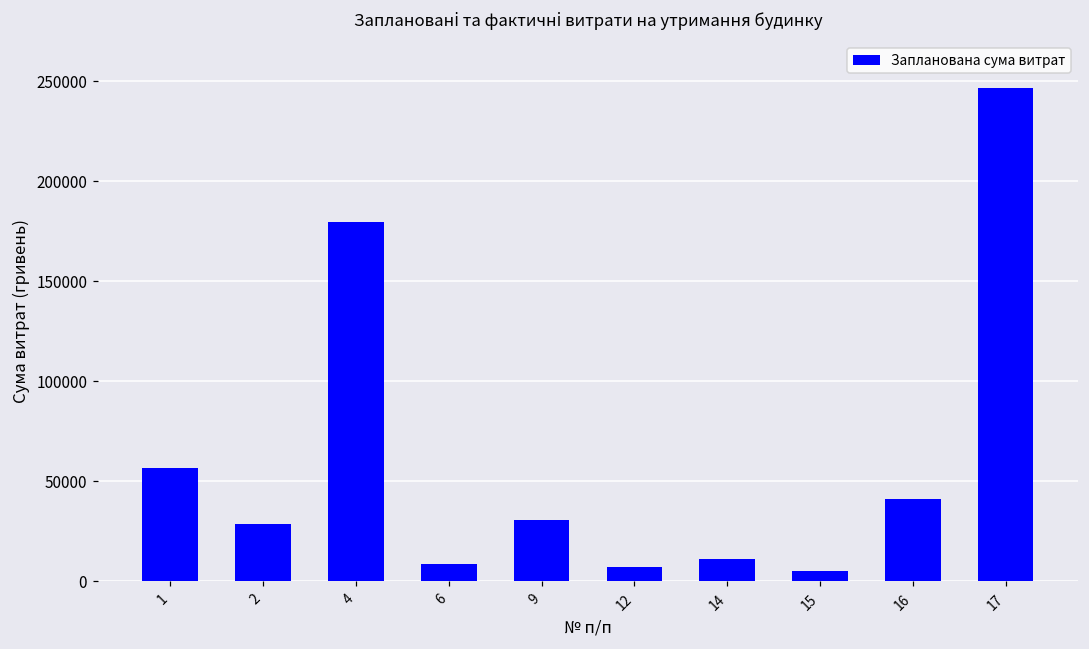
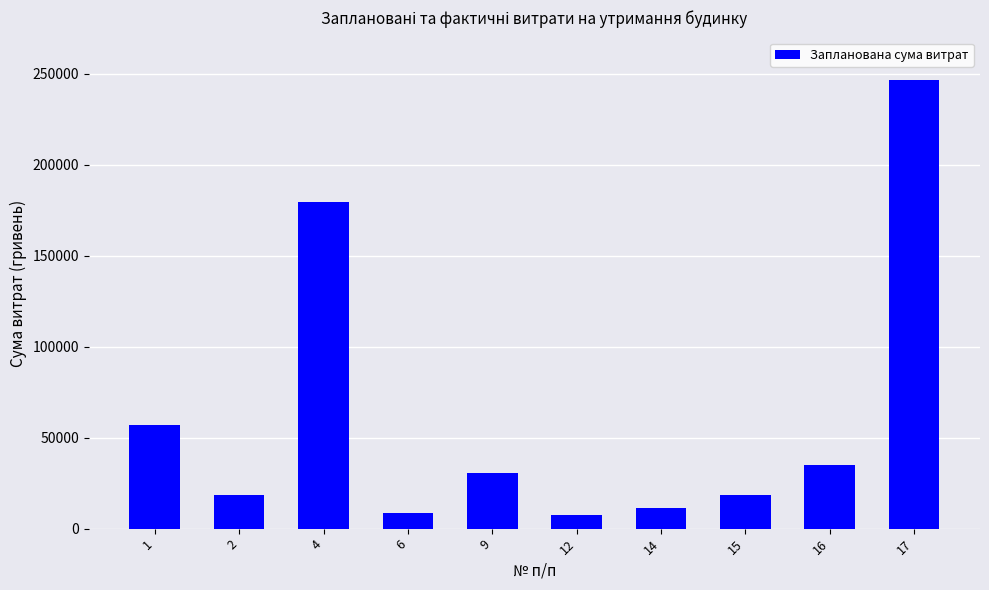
  {
    "1": 57000,
-   "2": 29000,
+   "2": 18000,
    "4": 180000,
    "6": 9000,
    "9": 31000,
    "12": 7000,
    "14": 11000,
-   "15": 5000,
-   "16": 41000,
+   "15": 19000,
+   "16": 35000,
    "17": 247000
  }
